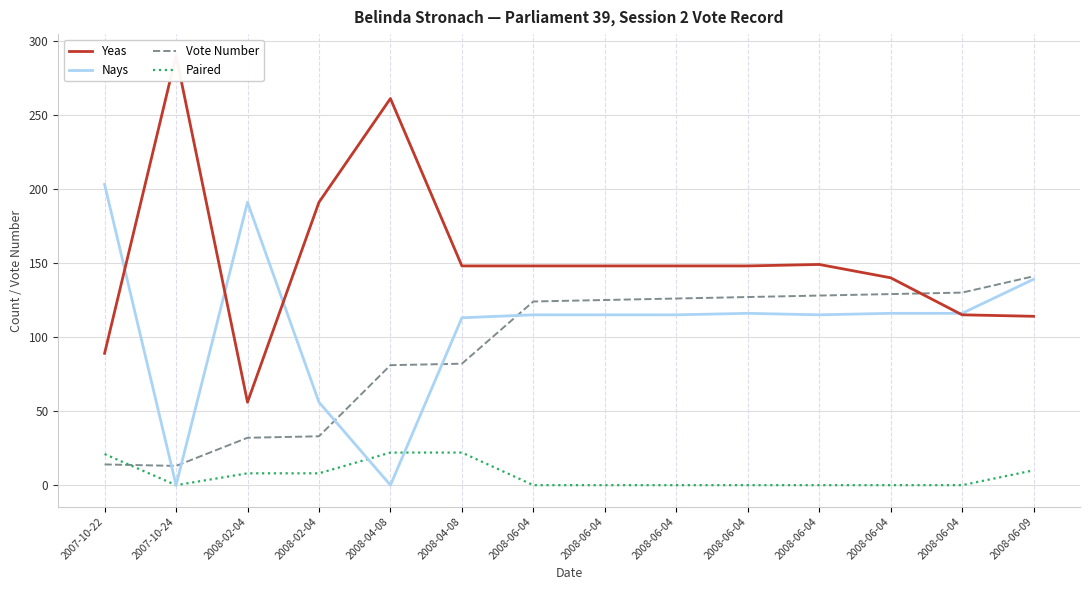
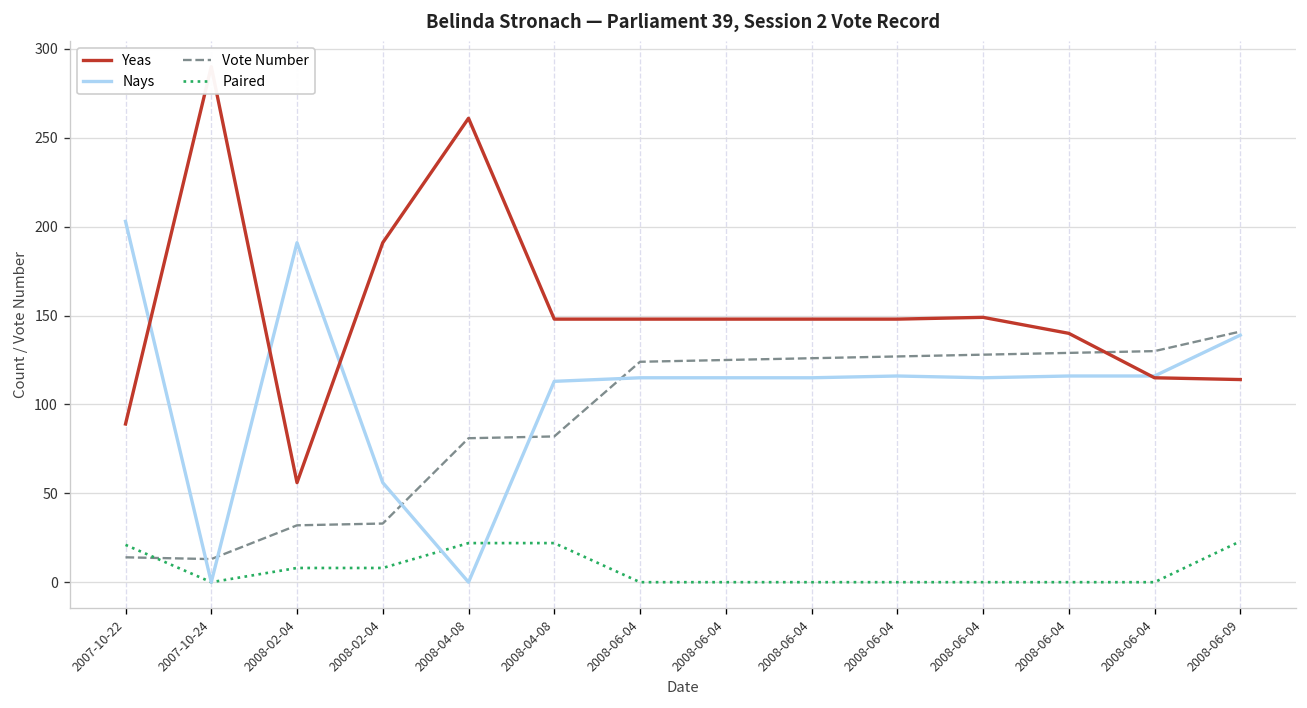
  {
    "Yeas": {
      "2007-10-22": 89,
      "2008-06-09": 114
    },
    "Nays": {
      "2007-10-22": 203,
      "2008-06-09": 139
    },
    "Vote Number": {
      "2007-10-22": 14,
      "2007-10-24": 13,
      "2008-06-09": 141
    },
    "Paired": {
      "2007-10-22": 21,
-     "2008-06-09": 10
+     "2008-06-09": 23
    }
  }
